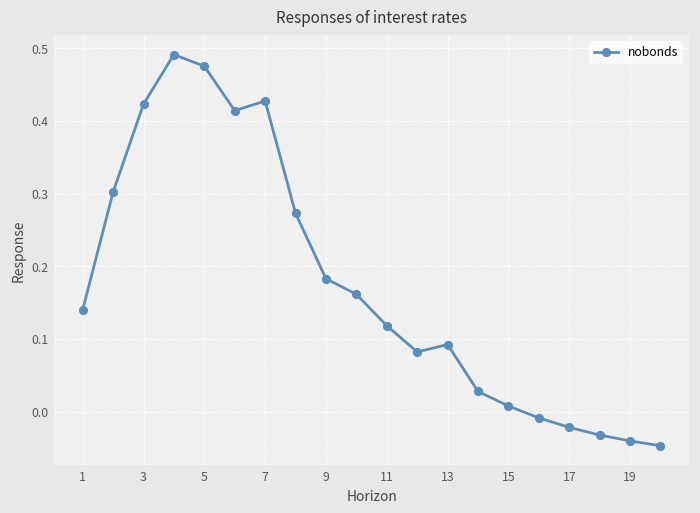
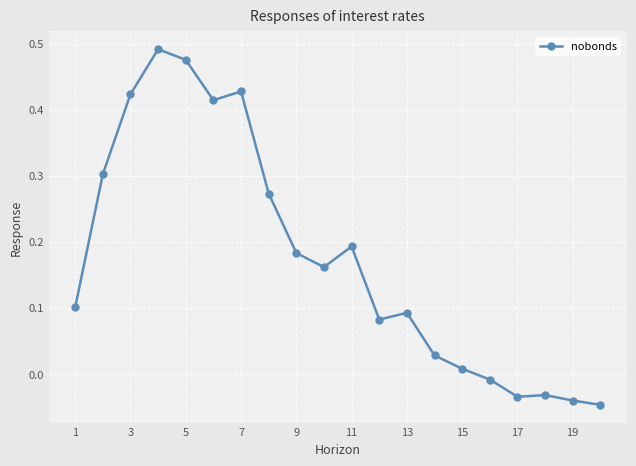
  {
-   "1": 0.14,
+   "1": 0.10,
    "3": 0.42,
    "5": 0.48,
    "7": 0.43,
    "9": 0.18,
-   "11": 0.12,
+   "11": 0.19,
    "13": 0.09,
    "15": 0.01,
-   "17": -0.02,
+   "17": -0.03,
    "19": -0.04
  }
